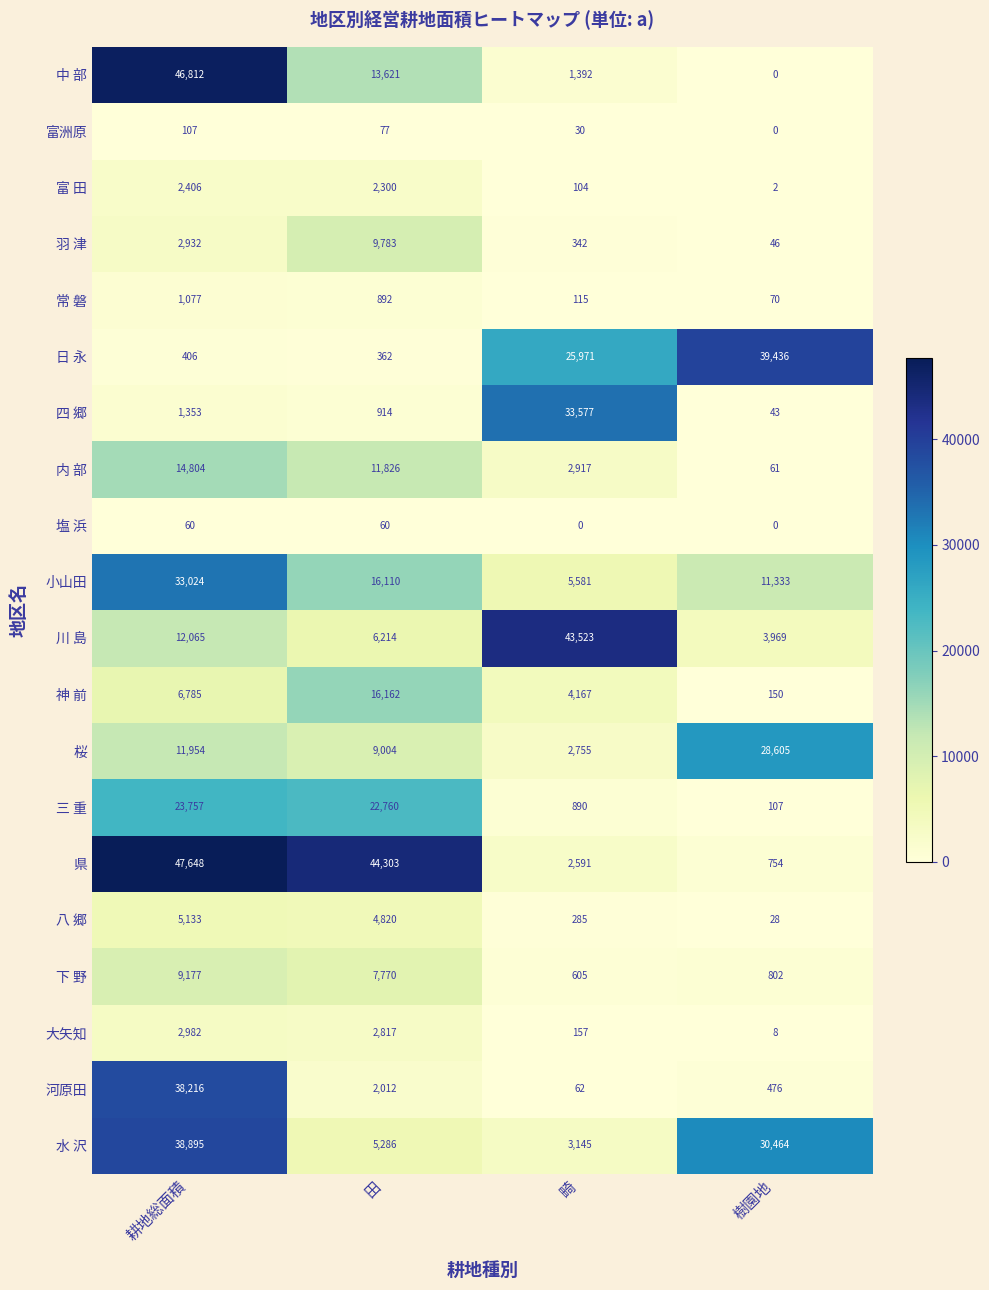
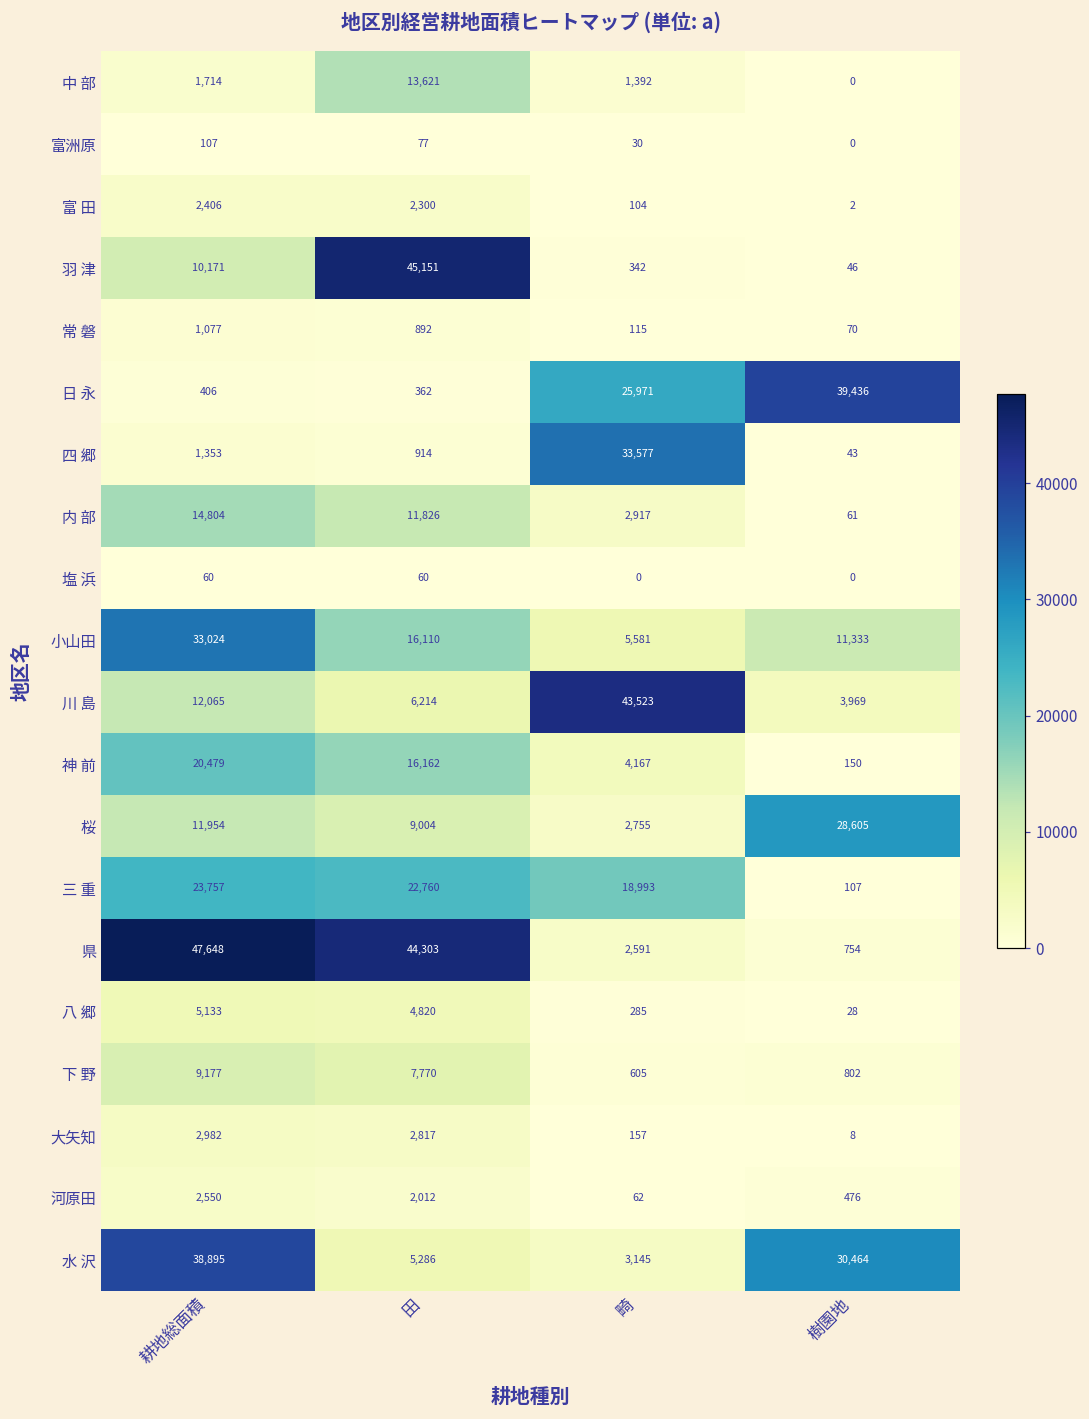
  {
    "中 部": {
-     "耕地総面積": "46,812",
+     "耕地総面積": "1,714",
      "田": "13,621",
      "畸": "1,392",
      "樹園地": "0"
    },
    "富洲原": {
      "耕地総面積": "107",
      "田": "77",
      "畸": "30",
      "樹園地": "0"
    },
    "富 田": {
      "耕地総面積": "2,406",
      "田": "2,300",
      "畸": "104",
      "樹園地": "2"
    },
    "羽 津": {
-     "耕地総面積": "2,932",
-     "田": "9,783",
+     "耕地総面積": "10,171",
+     "田": "45,151",
      "畸": "342",
      "樹園地": "46"
    },
    "常 磐": {
      "耕地総面積": "1,077",
      "田": "892",
      "畸": "115",
      "樹園地": "70"
    },
    "日 永": {
      "耕地総面積": "406",
      "田": "362",
      "畸": "25,971",
      "樹園地": "39,436"
    },
    "四 郷": {
      "耕地総面積": "1,353",
      "田": "914",
      "畸": "33,577",
      "樹園地": "43"
    },
    "内 部": {
      "耕地総面積": "14,804",
      "田": "11,826",
      "畸": "2,917",
      "樹園地": "61"
    },
    "塩 浜": {
      "耕地総面積": "60",
      "田": "60",
      "畸": "0",
      "樹園地": "0"
    },
    "小山田": {
      "耕地総面積": "33,024",
      "田": "16,110",
      "畸": "5,581",
      "樹園地": "11,333"
    },
    "川 島": {
      "耕地総面積": "12,065",
      "田": "6,214",
      "畸": "43,523",
      "樹園地": "3,969"
    },
    "神 前": {
-     "耕地総面積": "6,785",
+     "耕地総面積": "20,479",
      "田": "16,162",
      "畸": "4,167",
      "樹園地": "150"
    },
    "桜": {
      "耕地総面積": "11,954",
      "田": "9,004",
      "畸": "2,755",
      "樹園地": "28,605"
    },
    "三 重": {
      "耕地総面積": "23,757",
      "田": "22,760",
-     "畸": "890",
+     "畸": "18,993",
      "樹園地": "107"
    },
    "県": {
      "耕地総面積": "47,648",
      "田": "44,303",
      "畸": "2,591",
      "樹園地": "754"
    },
    "八 郷": {
      "耕地総面積": "5,133",
      "田": "4,820",
      "畸": "285",
      "樹園地": "28"
    },
    "下 野": {
      "耕地総面積": "9,177",
      "田": "7,770",
      "畸": "605",
      "樹園地": "802"
    },
    "大矢知": {
      "耕地総面積": "2,982",
      "田": "2,817",
      "畸": "157",
      "樹園地": "8"
    },
    "河原田": {
-     "耕地総面積": "38,216",
+     "耕地総面積": "2,550",
      "田": "2,012",
      "畸": "62",
      "樹園地": "476"
    },
    "水 沢": {
      "耕地総面積": "38,895",
      "田": "5,286",
      "畸": "3,145",
      "樹園地": "30,464"
    }
  }
